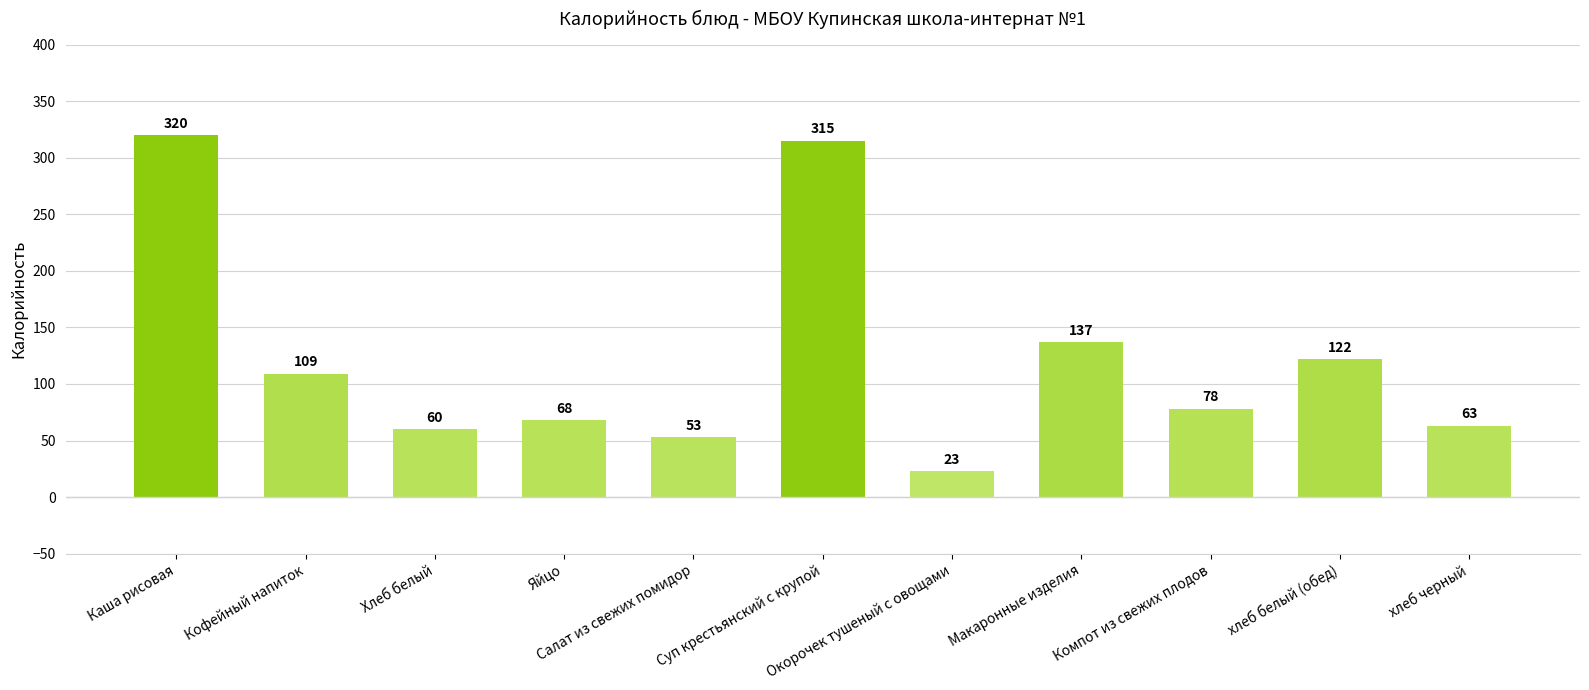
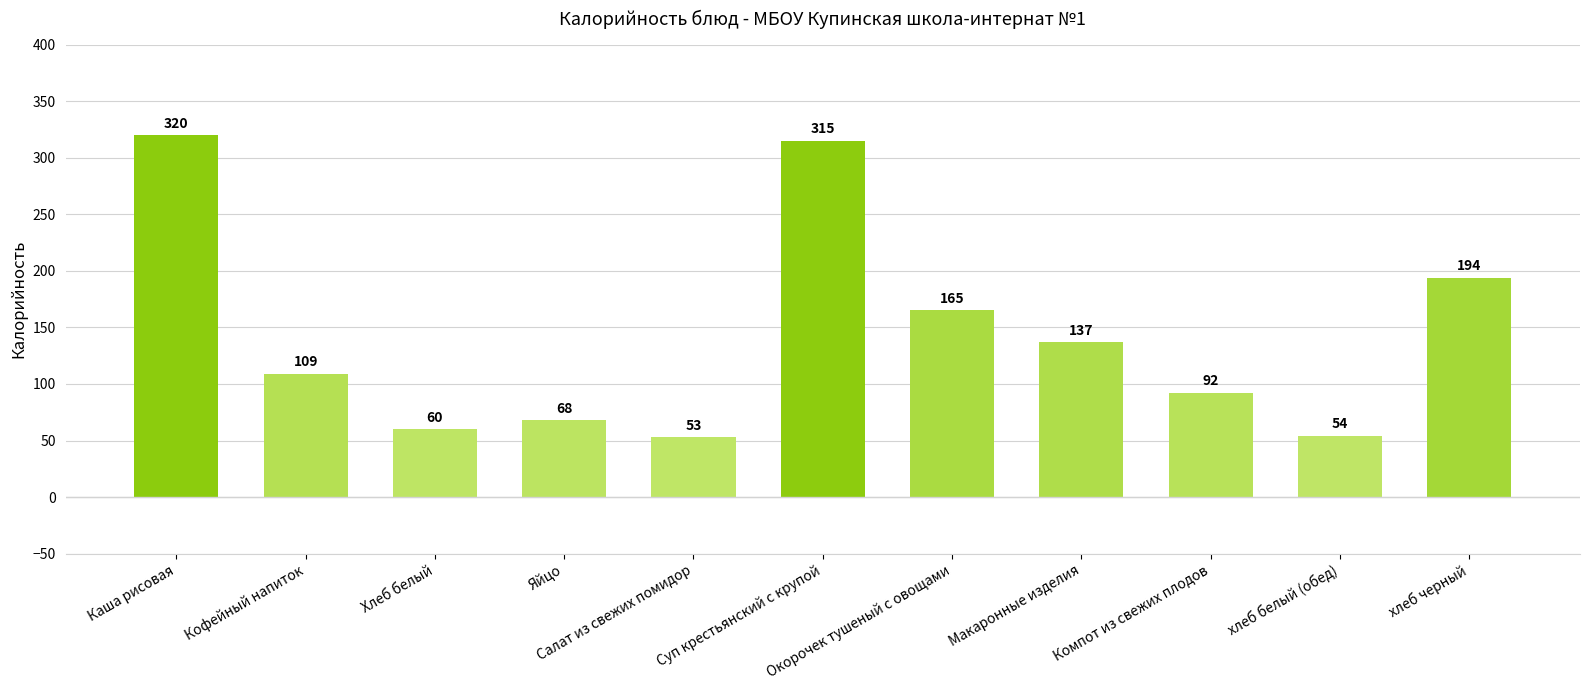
  {
    "Каша рисовая": 320,
    "Кофейный напиток": 109,
    "Хлеб белый": 60,
    "Яйцо": 68,
    "Салат из свежих помидор": 53,
    "Суп крестьянский с крупой": 315,
-   "Окорочек тушеный с овощами": 23,
+   "Окорочек тушеный с овощами": 165,
    "Макаронные изделия": 137,
-   "Компот из свежих плодов": 78,
-   "хлеб белый (обед)": 122,
-   "хлеб черный": 63
+   "Компот из свежих плодов": 92,
+   "хлеб белый (обед)": 54,
+   "хлеб черный": 194
  }
